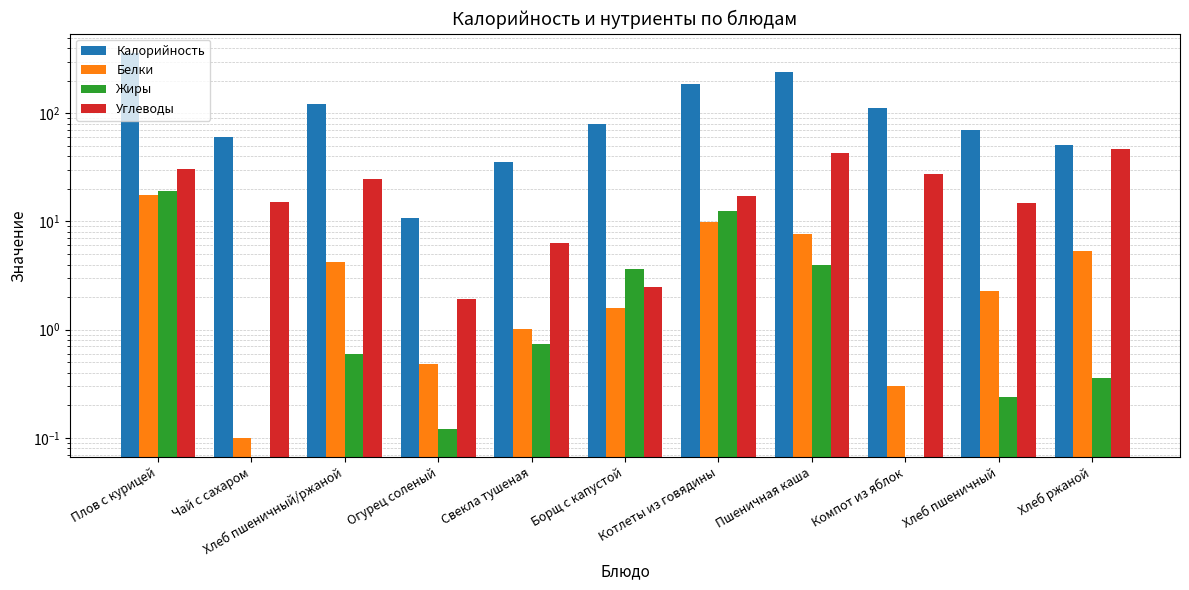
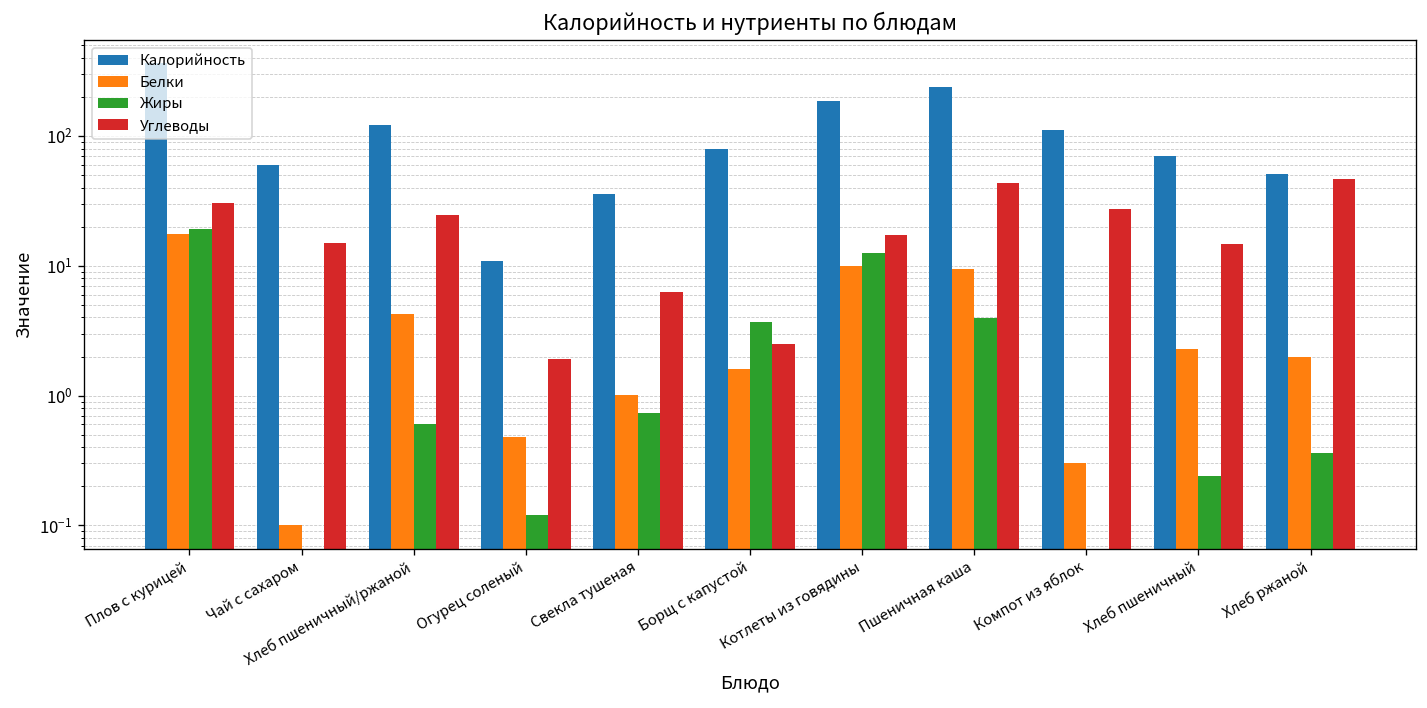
  {
    "Калорийность": {
      "Чай с сахаром": 60,
      "Хлеб пшеничный/ржаной": 120,
      "Огурец соленый": 11,
      "Свекла тушеная": 36,
      "Борщ с капустой": 80,
      "Котлеты из говядины": 190,
      "Пшеничная каша": 240,
      "Компот из яблок": 110,
      "Хлеб пшеничный": 70,
      "Хлеб ржаной": 50
    },
    "Белки": {
      "Плов с курицей": 17,
      "Чай с сахаром": 0.1,
      "Хлеб пшеничный/ржаной": 4.3,
      "Огурец соленый": 0.5,
      "Свекла тушеная": 1.0,
      "Борщ с капустой": 1.6,
      "Котлеты из говядины": 10,
-     "Пшеничная каша": 8,
+     "Пшеничная каша": 10,
      "Компот из яблок": 0.3,
      "Хлеб пшеничный": 2.3,
-     "Хлеб ржаной": 5
+     "Хлеб ржаной": 2.0
    },
    "Жиры": {
      "Плов с курицей": 19,
      "Хлеб пшеничный/ржаной": 0.6,
      "Огурец соленый": 0.12,
      "Свекла тушеная": 0.7,
      "Борщ с капустой": 3.7,
      "Котлеты из говядины": 12,
      "Пшеничная каша": 4.0,
      "Хлеб пшеничный": 0.24,
      "Хлеб ржаной": 0.36
    },
    "Углеводы": {
      "Плов с курицей": 30,
      "Чай с сахаром": 15,
      "Хлеб пшеничный/ржаной": 25,
      "Огурец соленый": 1.9,
      "Свекла тушеная": 6,
      "Борщ с капустой": 2.5,
      "Котлеты из говядины": 17,
      "Пшеничная каша": 43,
      "Компот из яблок": 27,
      "Хлеб пшеничный": 15,
      "Хлеб ржаной": 47
    }
  }
